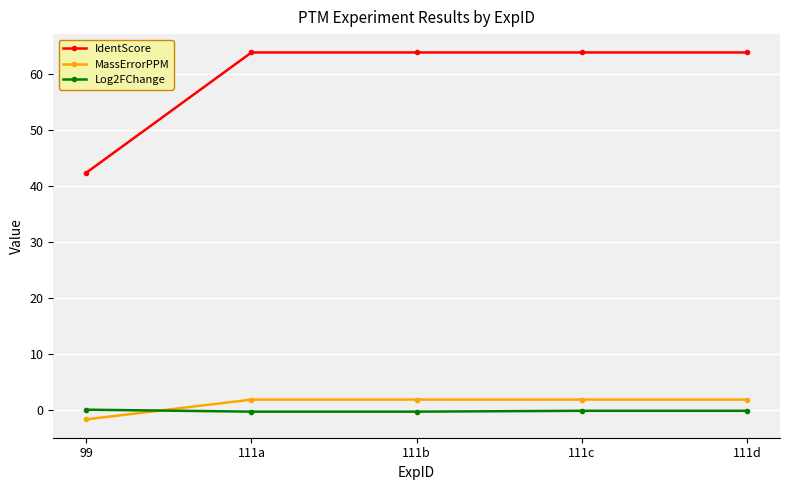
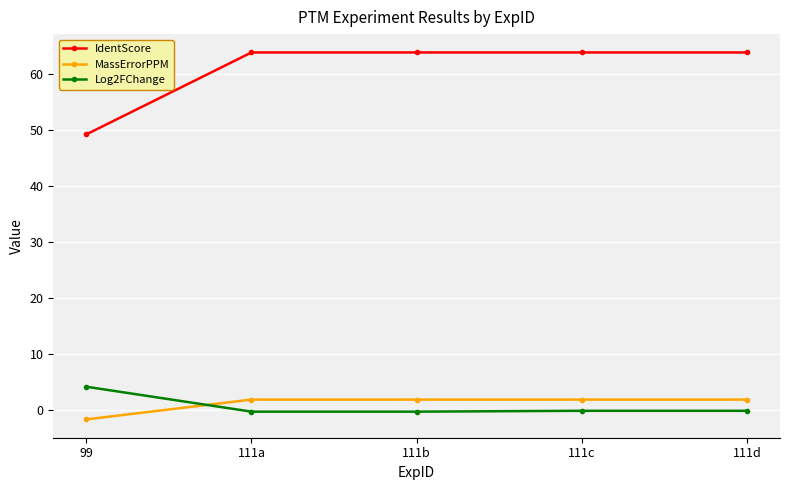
  {
    "IdentScore": {
-     "99": 42,
+     "99": 49,
      "111a": 64,
      "111b": 64,
      "111c": 64,
      "111d": 64
    },
    "MassErrorPPM": {
      "99": -2,
      "111a": 2,
      "111b": 2,
      "111c": 2,
      "111d": 2
    },
    "Log2FChange": {
-     "99": 0,
+     "99": 4,
      "111a": 0,
      "111b": 0,
      "111c": 0,
      "111d": 0
    }
  }
